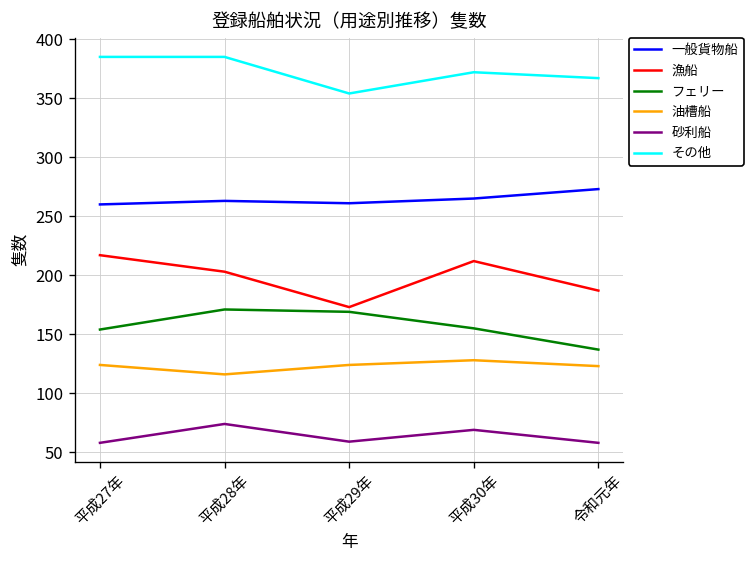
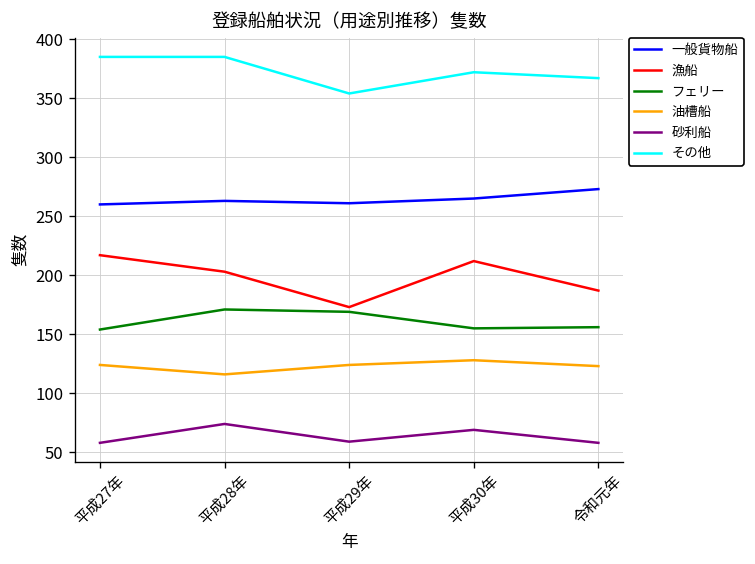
  {
    "一般貨物船": {
      "平成27年": 260,
      "平成28年": 260,
      "平成29年": 260,
      "平成30年": 270,
      "令和元年": 270
    },
    "漁船": {
      "平成27年": 220,
      "平成28年": 200,
      "平成29年": 170,
      "平成30年": 210,
      "令和元年": 190
    },
    "フェリー": {
      "平成27年": 150,
      "平成28年": 170,
      "平成29年": 170,
      "平成30年": 160,
-     "令和元年": 140
+     "令和元年": 160
    },
    "油槽船": {
      "平成27年": 120,
      "平成28年": 120,
      "平成29年": 120,
      "平成30年": 130,
      "令和元年": 120
    },
    "砂利船": {
      "平成27年": 60,
      "平成28年": 70,
      "平成29年": 60,
      "平成30年": 70,
      "令和元年": 60
    },
    "その他": {
      "平成27年": 390,
      "平成28年": 390,
      "平成29年": 350,
      "平成30年": 370,
      "令和元年": 370
    }
  }
